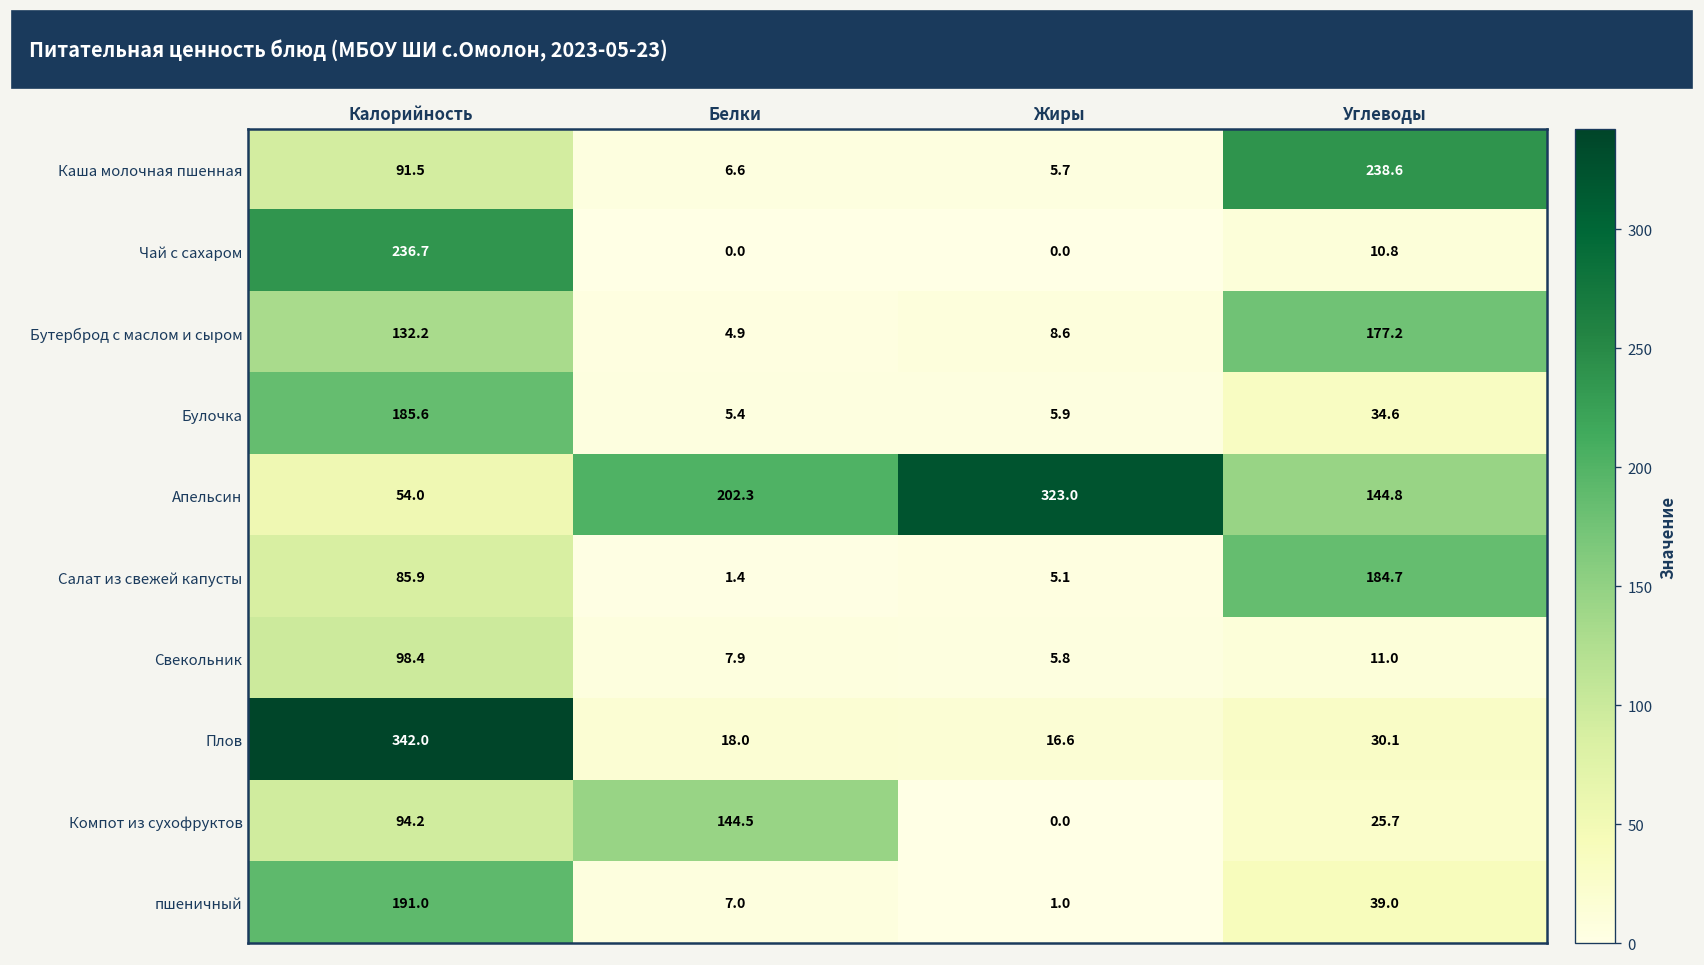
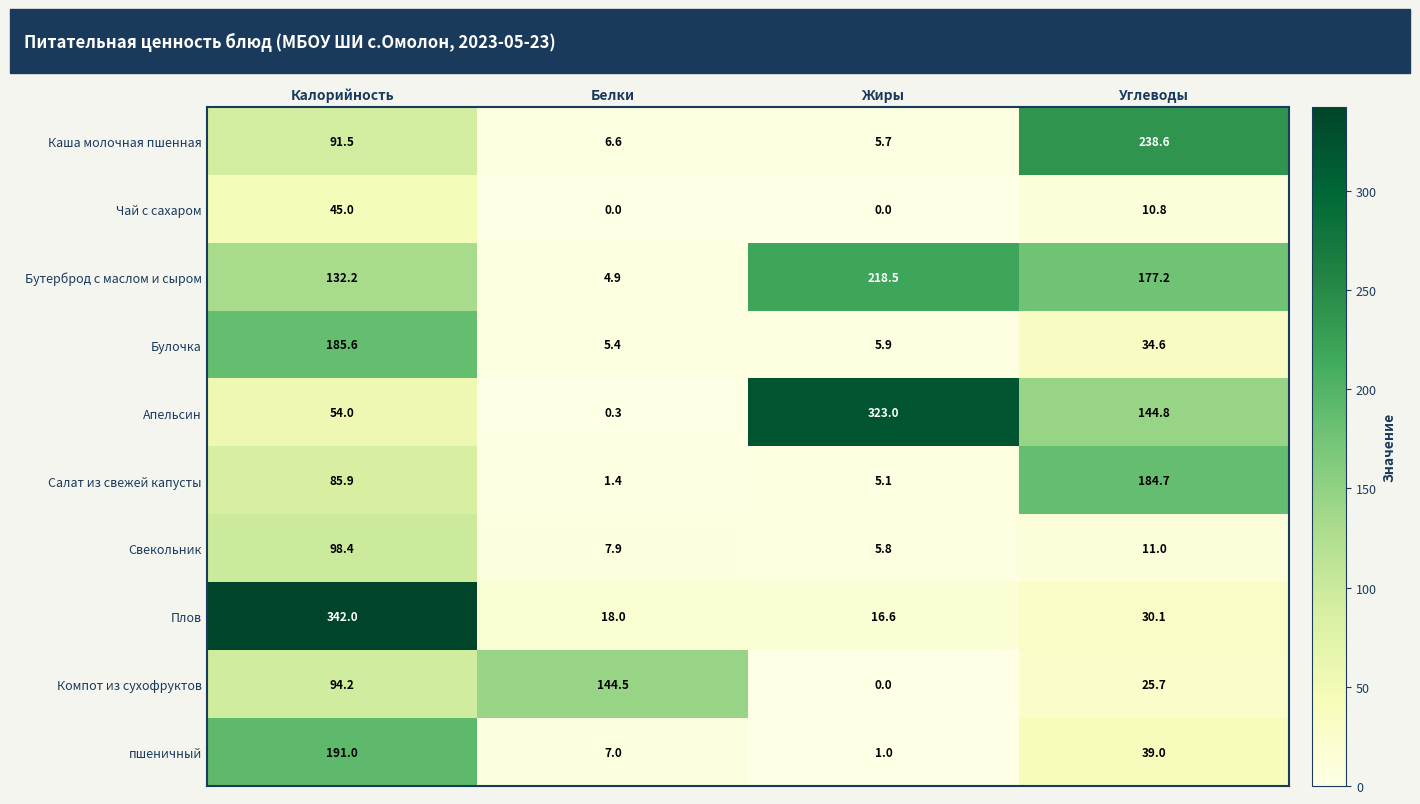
  {
    "Каша молочная пшенная": {
      "Калорийность": 91.5,
      "Белки": 6.6,
      "Жиры": 5.7,
      "Углеводы": 238.6
    },
    "Чай с сахаром": {
-     "Калорийность": 236.7,
+     "Калорийность": 45.0,
      "Белки": 0.0,
      "Жиры": 0.0,
      "Углеводы": 10.8
    },
    "Бутерброд с маслом и сыром": {
      "Калорийность": 132.2,
      "Белки": 4.9,
-     "Жиры": 8.6,
+     "Жиры": 218.5,
      "Углеводы": 177.2
    },
    "Булочка": {
      "Калорийность": 185.6,
      "Белки": 5.4,
      "Жиры": 5.9,
      "Углеводы": 34.6
    },
    "Апельсин": {
      "Калорийность": 54.0,
-     "Белки": 202.3,
+     "Белки": 0.3,
      "Жиры": 323.0,
      "Углеводы": 144.8
    },
    "Салат из свежей капусты": {
      "Калорийность": 85.9,
      "Белки": 1.4,
      "Жиры": 5.1,
      "Углеводы": 184.7
    },
    "Свекольник": {
      "Калорийность": 98.4,
      "Белки": 7.9,
      "Жиры": 5.8,
      "Углеводы": 11.0
    },
    "Плов": {
      "Калорийность": 342.0,
      "Белки": 18.0,
      "Жиры": 16.6,
      "Углеводы": 30.1
    },
    "Компот из сухофруктов": {
      "Калорийность": 94.2,
      "Белки": 144.5,
      "Жиры": 0.0,
      "Углеводы": 25.7
    },
    "пшеничный": {
      "Калорийность": 191.0,
      "Белки": 7.0,
      "Жиры": 1.0,
      "Углеводы": 39.0
    }
  }
